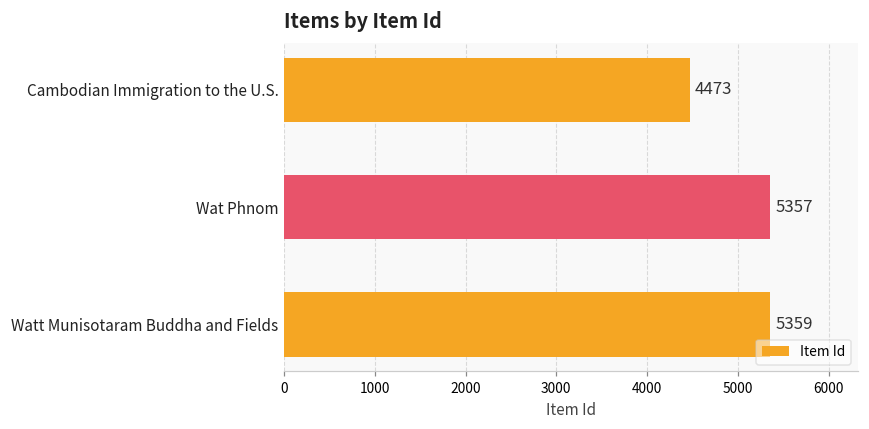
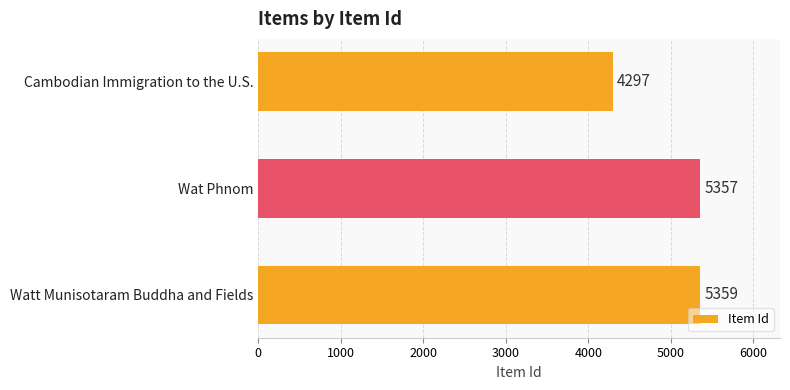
  {
-   "Cambodian Immigration to the U.S.": 4473,
+   "Cambodian Immigration to the U.S.": 4297,
    "Wat Phnom": 5357,
    "Watt Munisotaram Buddha and Fields": 5359
  }
